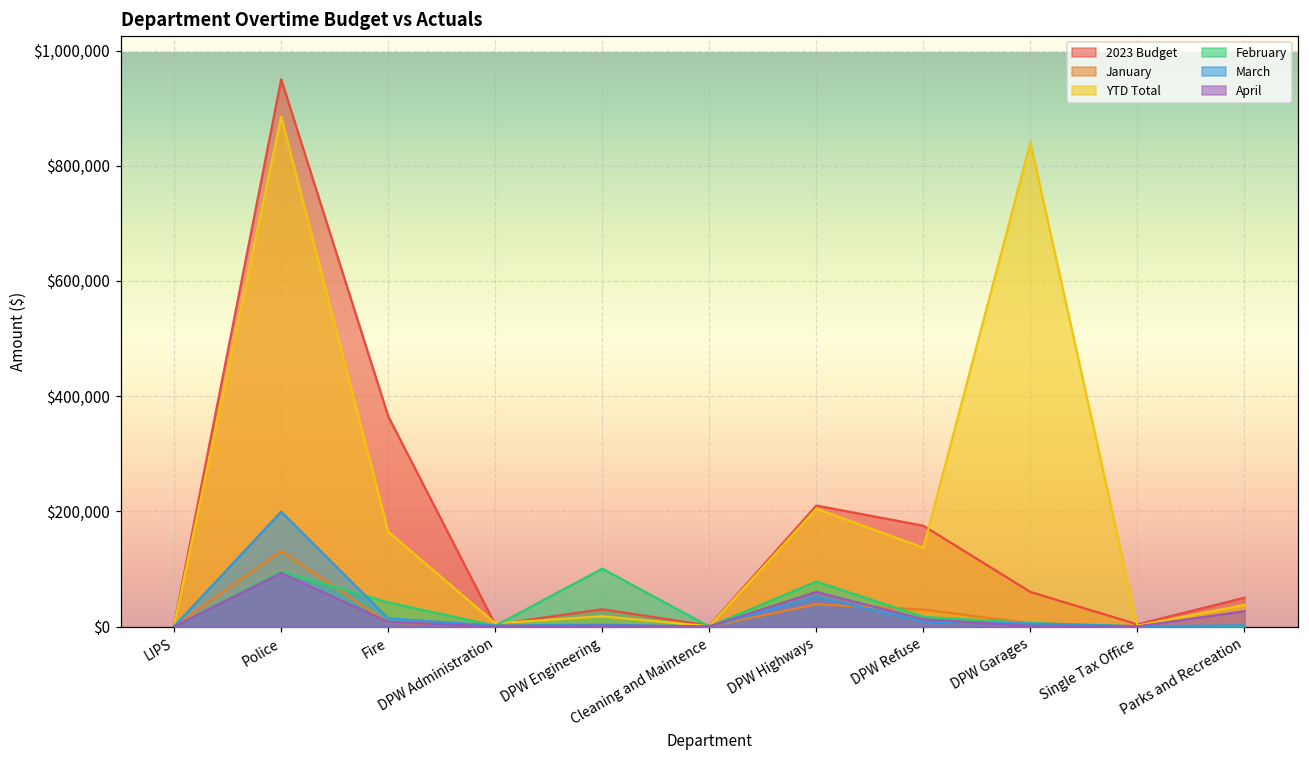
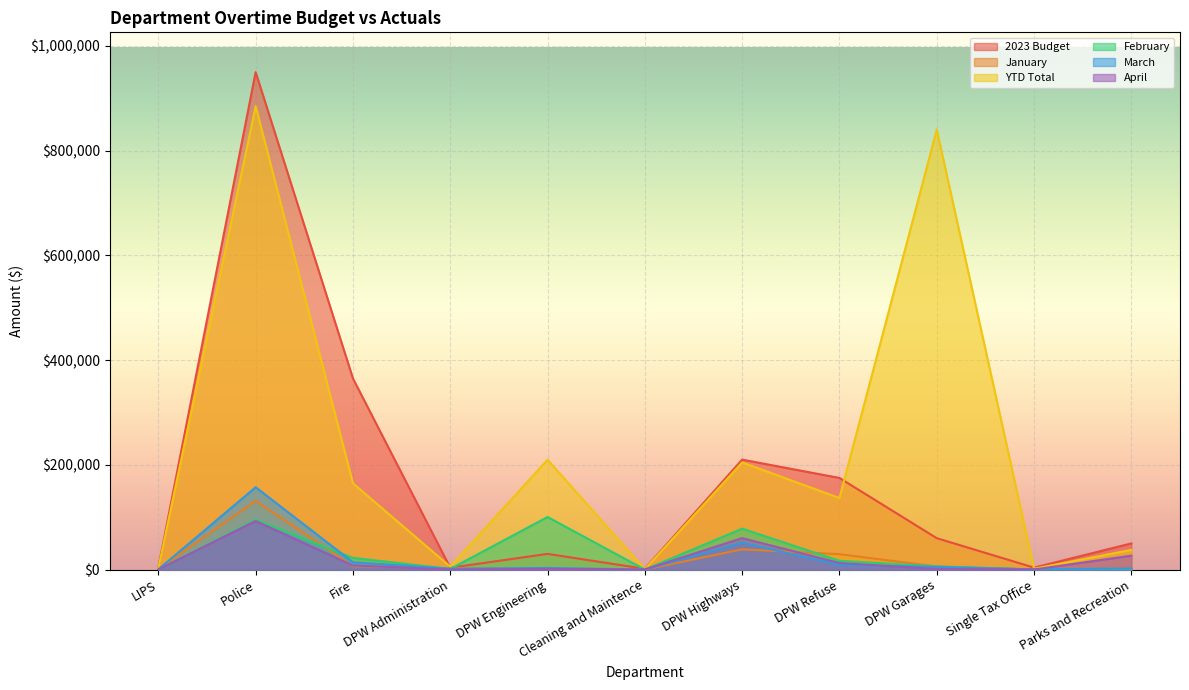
  {
    "YTD Total": {
      "Police": "$880,000",
      "Fire": "$160,000",
-     "DPW Engineering": "$20,000",
+     "DPW Engineering": "$210,000",
      "DPW Highways": "$200,000",
      "DPW Refuse": "$140,000",
      "DPW Garages": "$840,000",
      "Parks and Recreation": "$40,000"
    },
    "February": {
-     "Fire": "$40,000",
+     "Fire": "$20,000",
      "DPW Engineering": "$100,000",
      "DPW Highways": "$80,000"
    },
    "March": {
-     "Police": "$200,000",
+     "Police": "$160,000",
      "Fire": "$10,000",
      "DPW Highways": "$50,000"
    },
    "April": {
      "DPW Highways": "$60,000",
      "Parks and Recreation": "$30,000"
    }
  }
